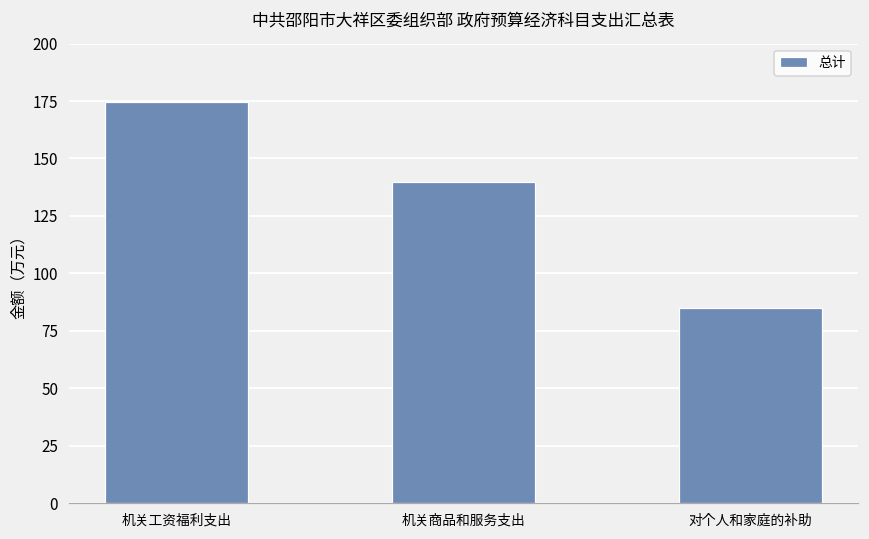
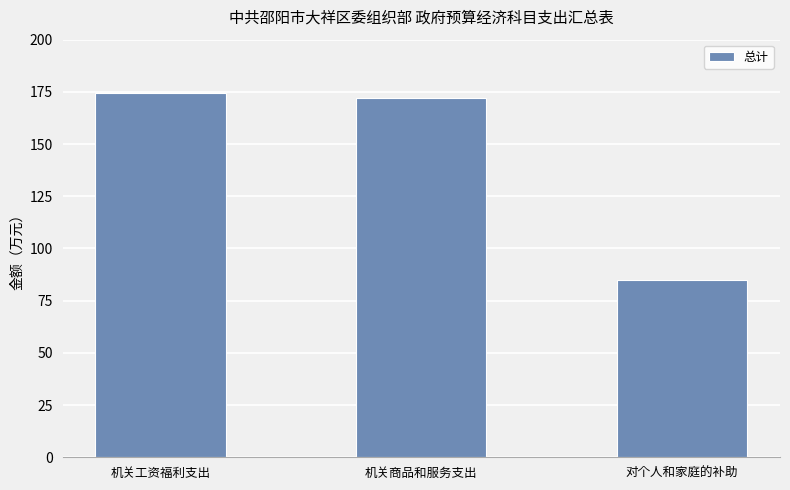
  {
    "机关工资福利支出": 175,
-   "机关商品和服务支出": 140,
+   "机关商品和服务支出": 172,
    "对个人和家庭的补助": 85
  }
